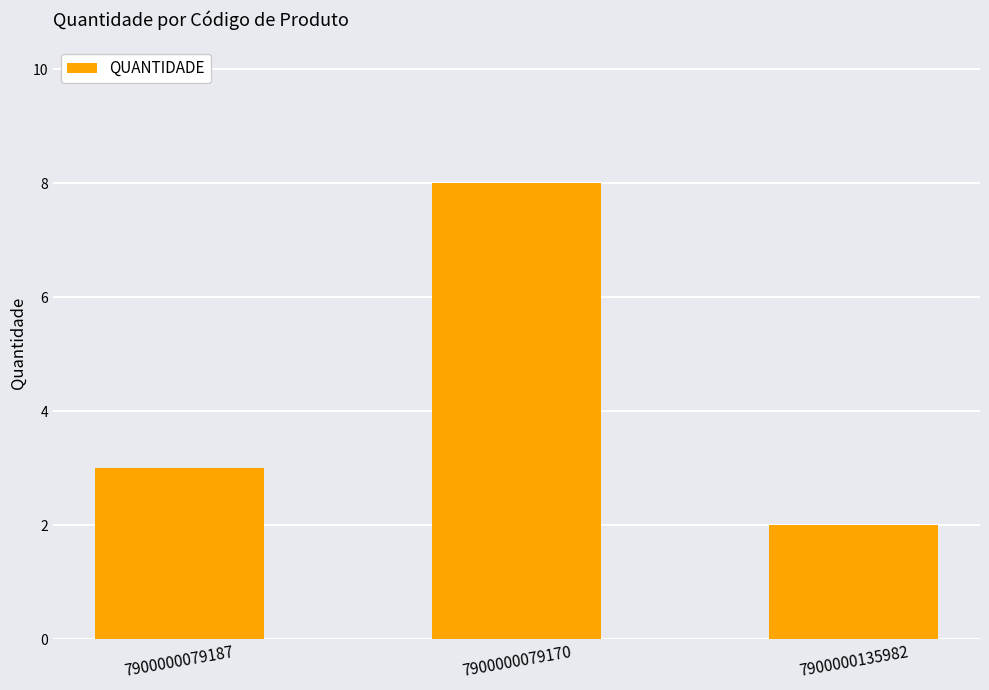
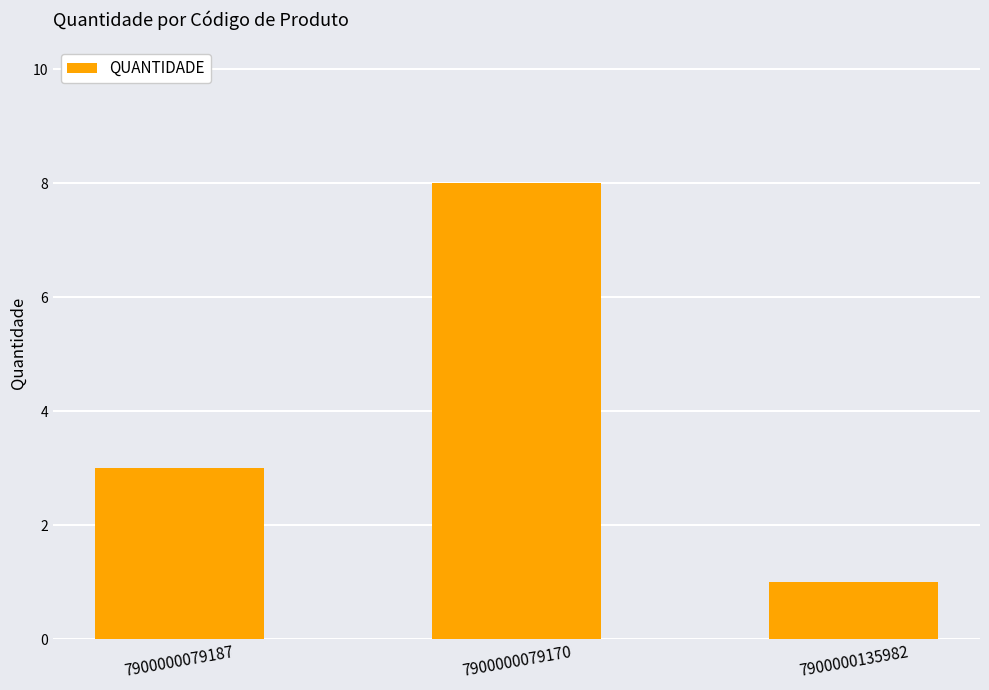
  {
    "7900000079187": 3,
    "7900000079170": 8,
-   "7900000135982": 2
+   "7900000135982": 1
  }
